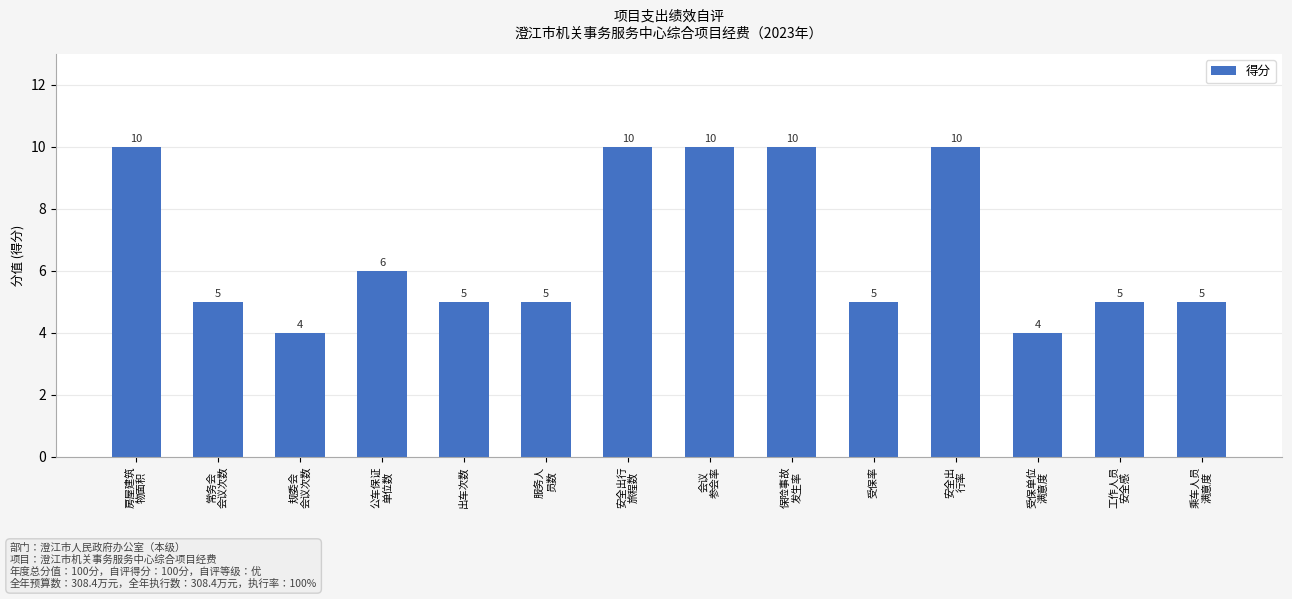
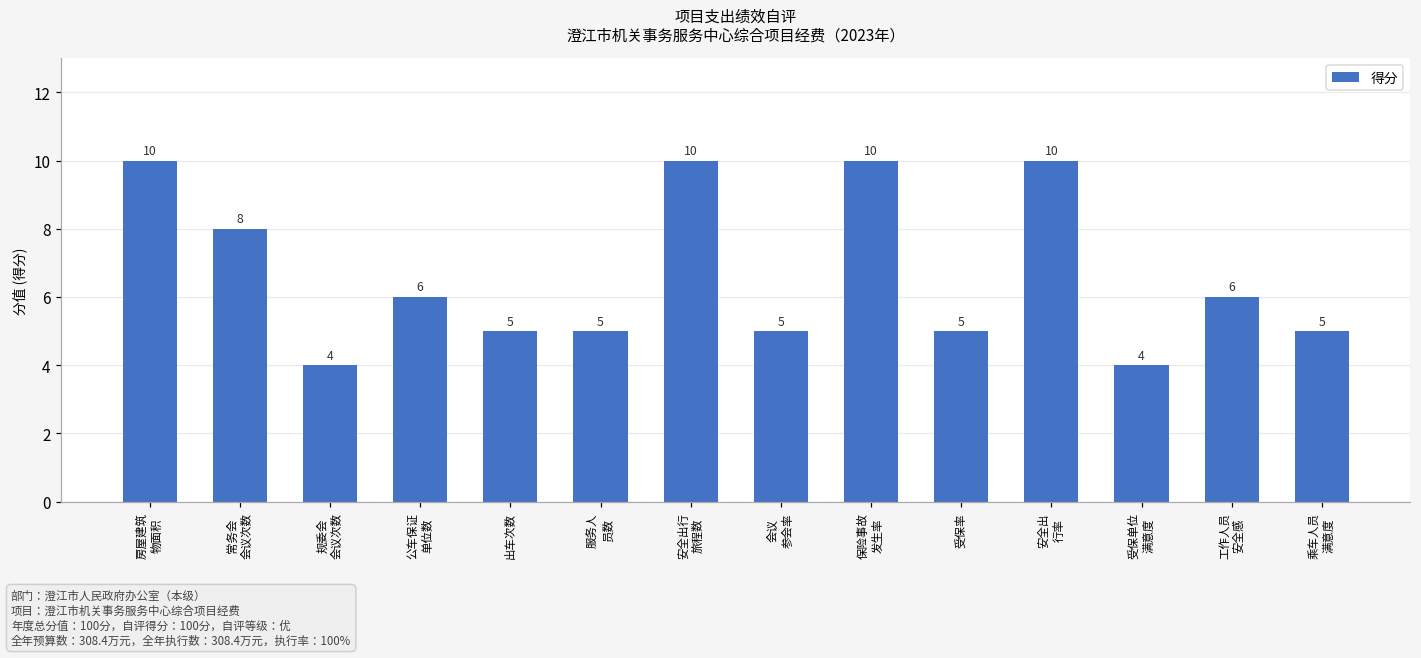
  {
    "房屋建筑 物面积": 10,
-   "常务会 会议次数": 5,
+   "常务会 会议次数": 8,
    "规委会 会议次数": 4,
    "公车保证 单位数": 6,
    "出车次数": 5,
    "服务人 员数": 5,
    "安全出行 旅程数": 10,
-   "会议 参会率": 10,
+   "会议 参会率": 5,
    "保险事故 发生率": 10,
    "受保率": 5,
    "安全出 行率": 10,
    "受保单位 满意度": 4,
-   "工作人员 安全感": 5,
+   "工作人员 安全感": 6,
    "乘车人员 满意度": 5
  }
